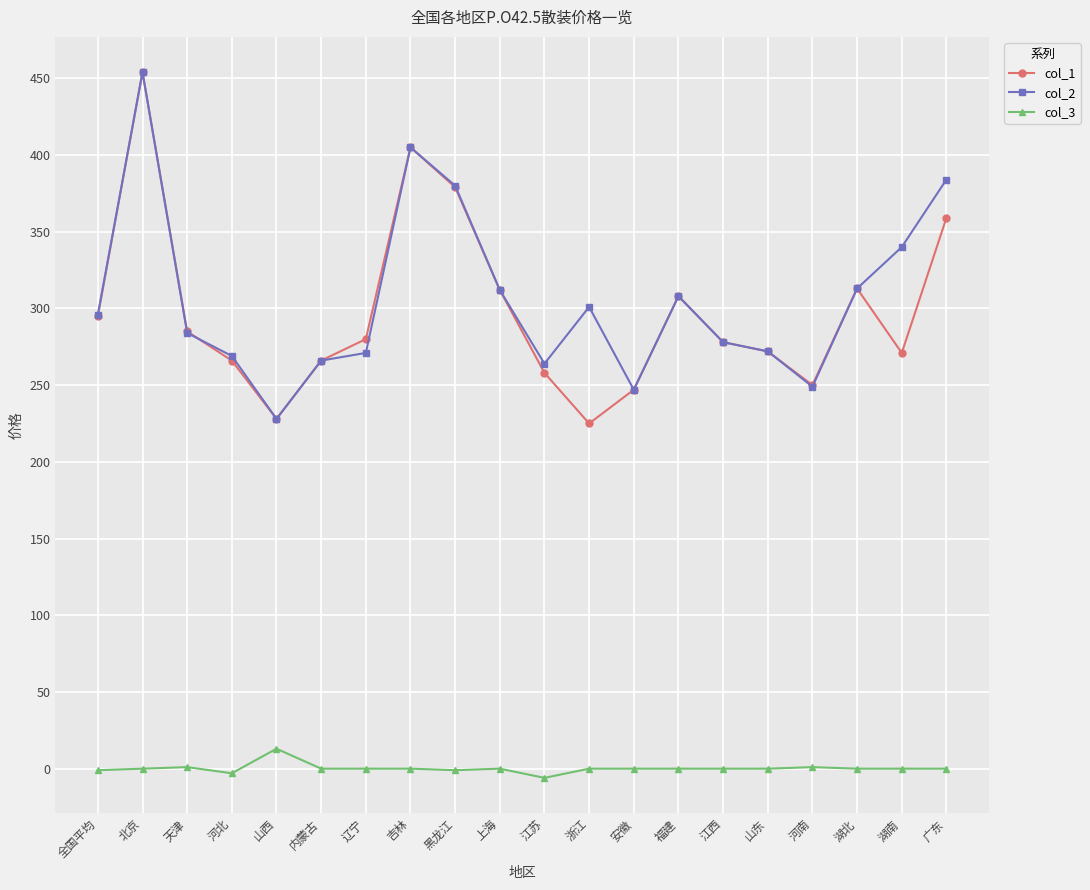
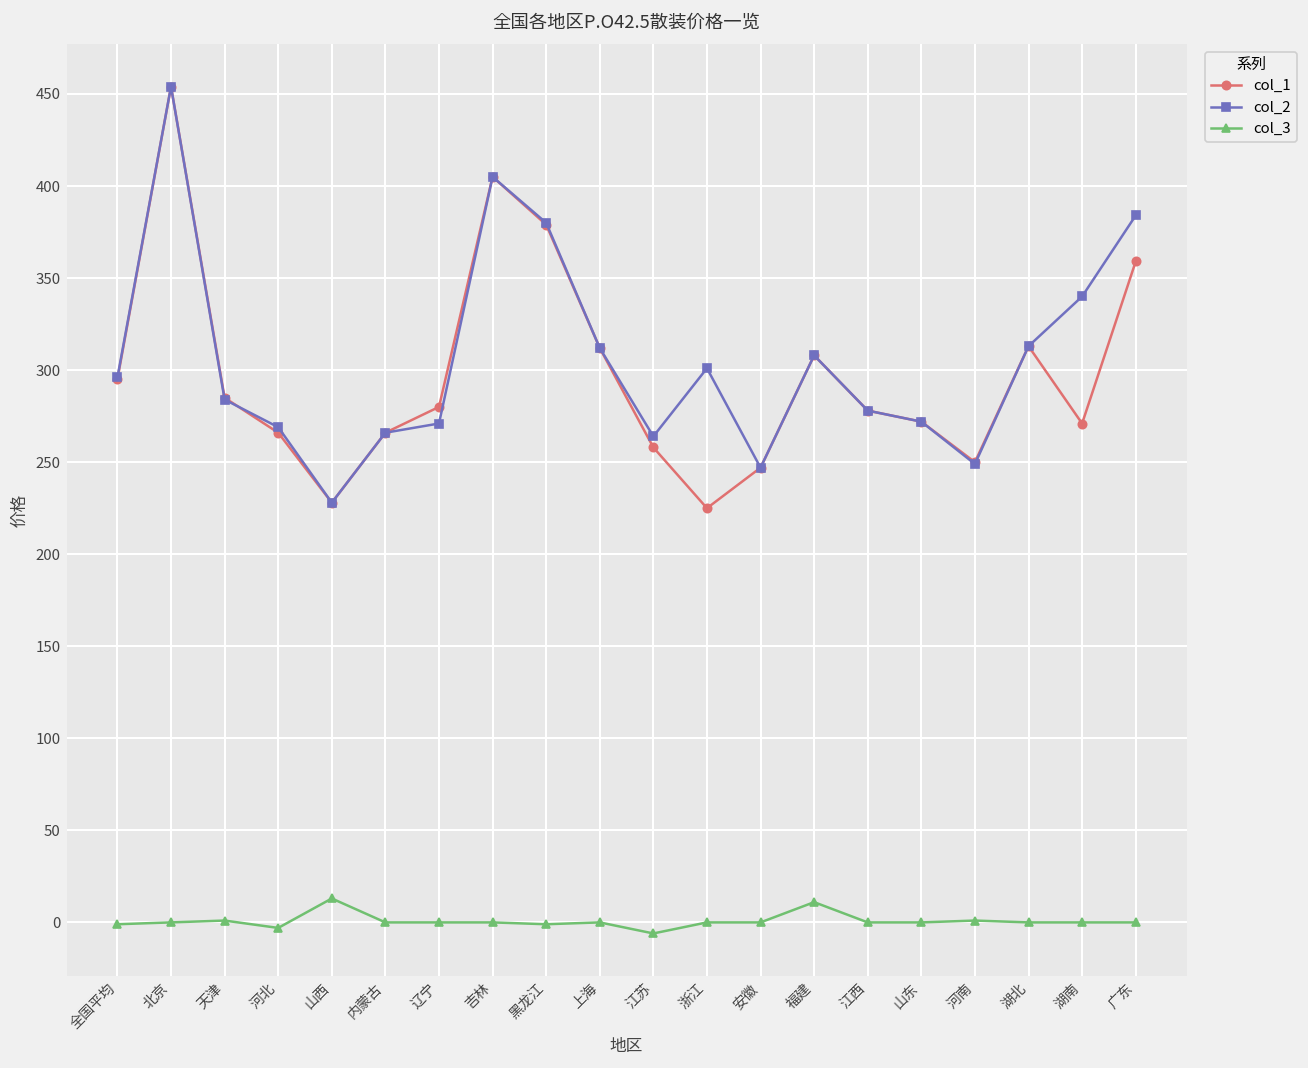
  {
    "col_1": {
      "河北": 266,
      "辽宁": 280,
      "江苏": 258,
      "浙江": 225,
      "湖南": 271,
      "广东": 359
    },
    "col_2": {
      "河北": 269,
      "辽宁": 271,
      "江苏": 264,
      "浙江": 301,
      "湖南": 340,
      "广东": 384
    },
    "col_3": {
      "全国平均": -1,
      "北京": 0,
      "天津": 1,
      "河北": -3,
      "山西": 13,
      "内蒙古": 0,
      "辽宁": 0,
      "吉林": 0,
      "黑龙江": -1,
      "上海": 0,
      "江苏": -6,
      "浙江": 0,
      "安徽": 0,
-     "福建": 0,
+     "福建": 11,
      "江西": 0,
      "山东": 0,
      "河南": 1,
      "湖北": 0,
      "湖南": 0,
      "广东": 0
    }
  }
